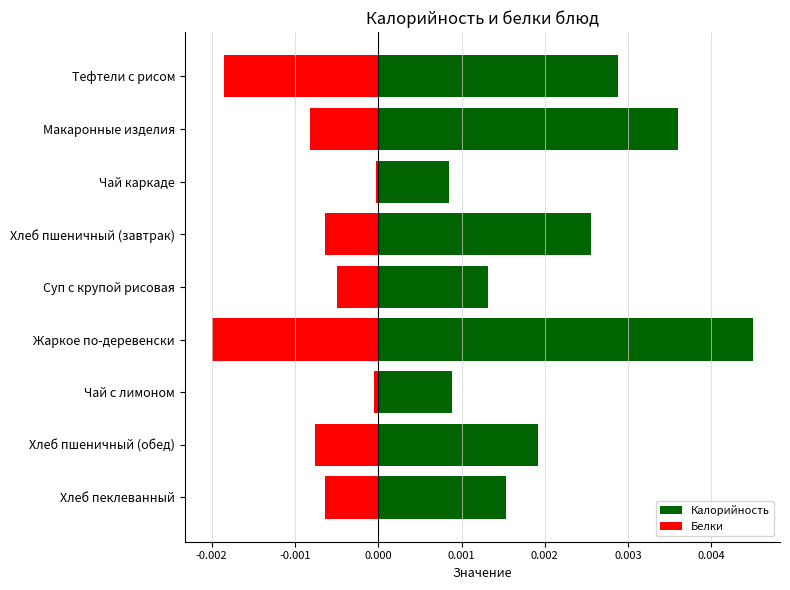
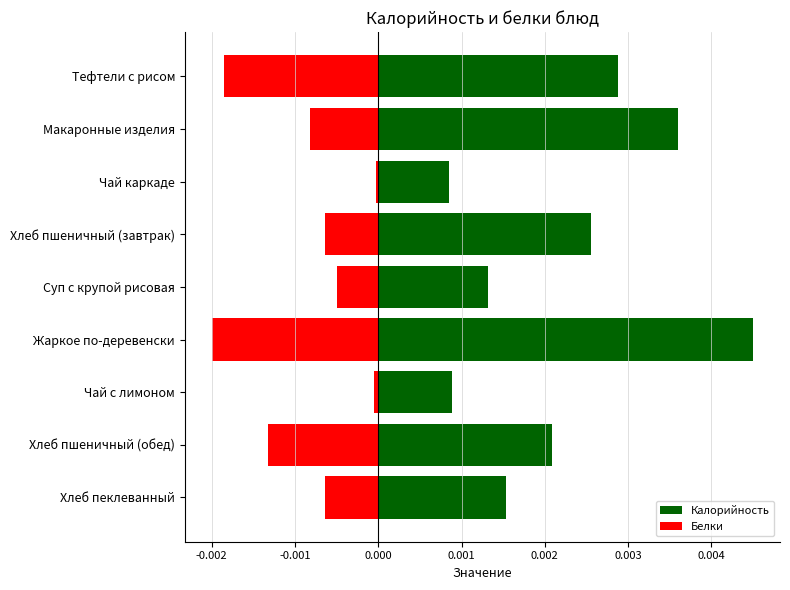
  {
    "Калорийность": {
      "Тефтели с рисом": 0.0029,
      "Макаронные изделия": 0.0036,
      "Чай каркаде": 0.0009,
      "Хлеб пшеничный (завтрак)": 0.0025,
      "Суп с крупой рисовая": 0.0013,
      "Жаркое по-деревенски": 0.0045,
      "Чай с лимоном": 0.0009,
-     "Хлеб пшеничный (обед)": 0.0019,
+     "Хлеб пшеничный (обед)": 0.0021,
      "Хлеб пеклеванный": 0.0015
    },
    "Белки": {
      "Тефтели с рисом": -0.0019,
      "Макаронные изделия": -0.0008,
      "Хлеб пшеничный (завтрак)": -0.0006,
      "Суп с крупой рисовая": -0.0005,
      "Жаркое по-деревенски": -0.0020,
      "Чай с лимоном": 0.0000,
-     "Хлеб пшеничный (обед)": -0.0008,
+     "Хлеб пшеничный (обед)": -0.0013,
      "Хлеб пеклеванный": -0.0006
    }
  }
